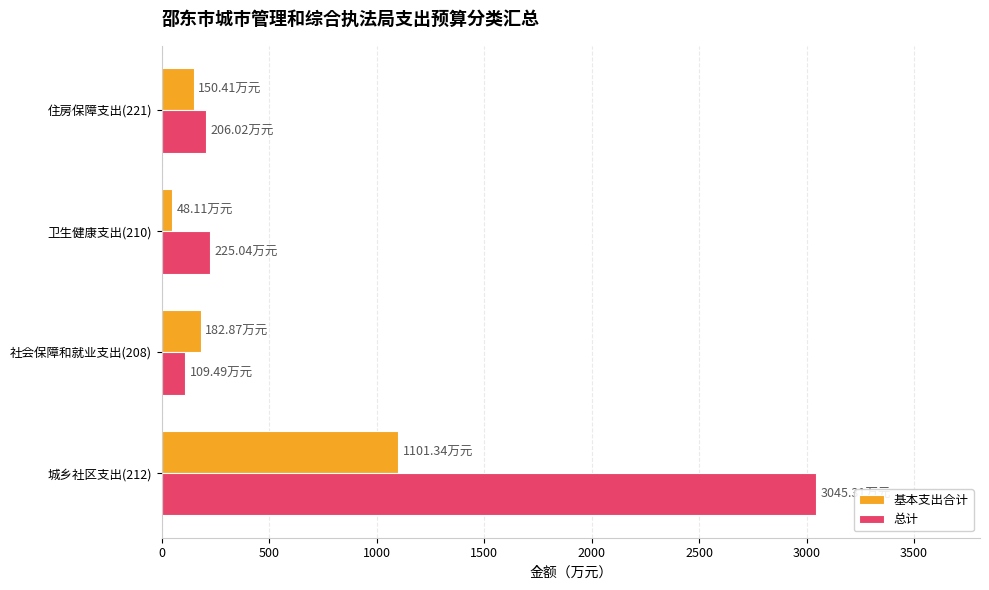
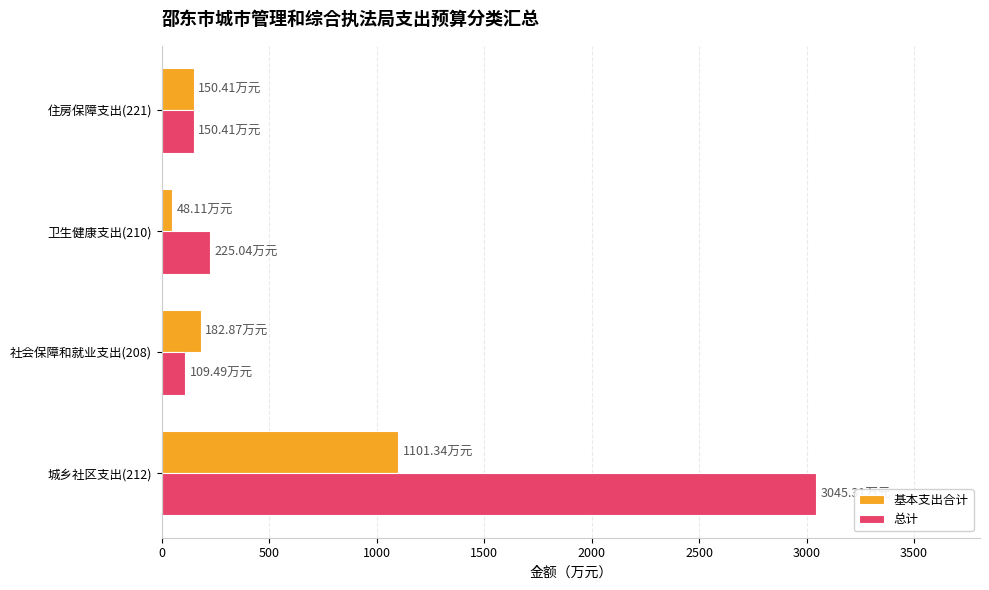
  {
    "基本支出合计": {
      "住房保障支出(221)": 150.41,
      "卫生健康支出(210)": 48.11,
      "社会保障和就业支出(208)": 182.87,
      "城乡社区支出(212)": 1101.34
    },
    "总计": {
-     "住房保障支出(221)": 206.02,
+     "住房保障支出(221)": 150.41,
      "卫生健康支出(210)": 225.04,
      "社会保障和就业支出(208)": 109.49
    }
  }
